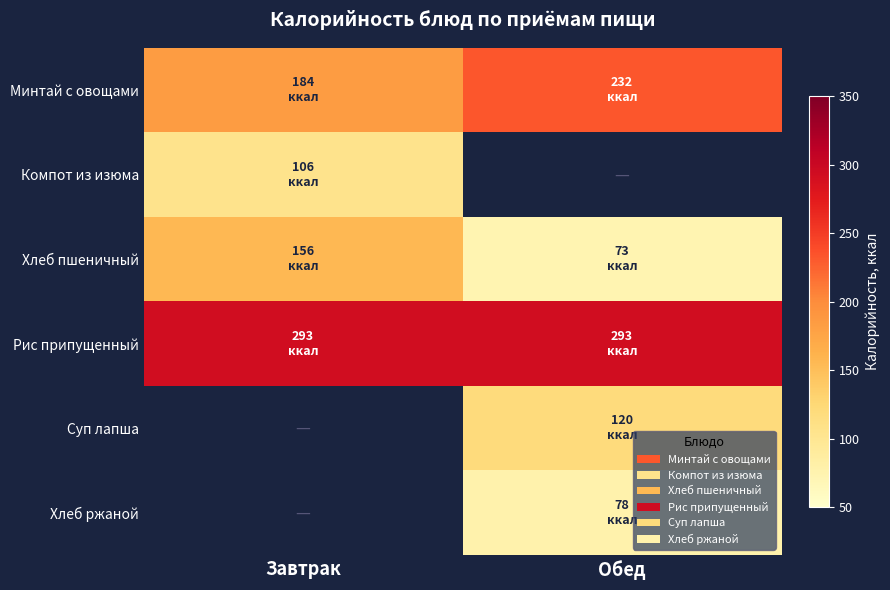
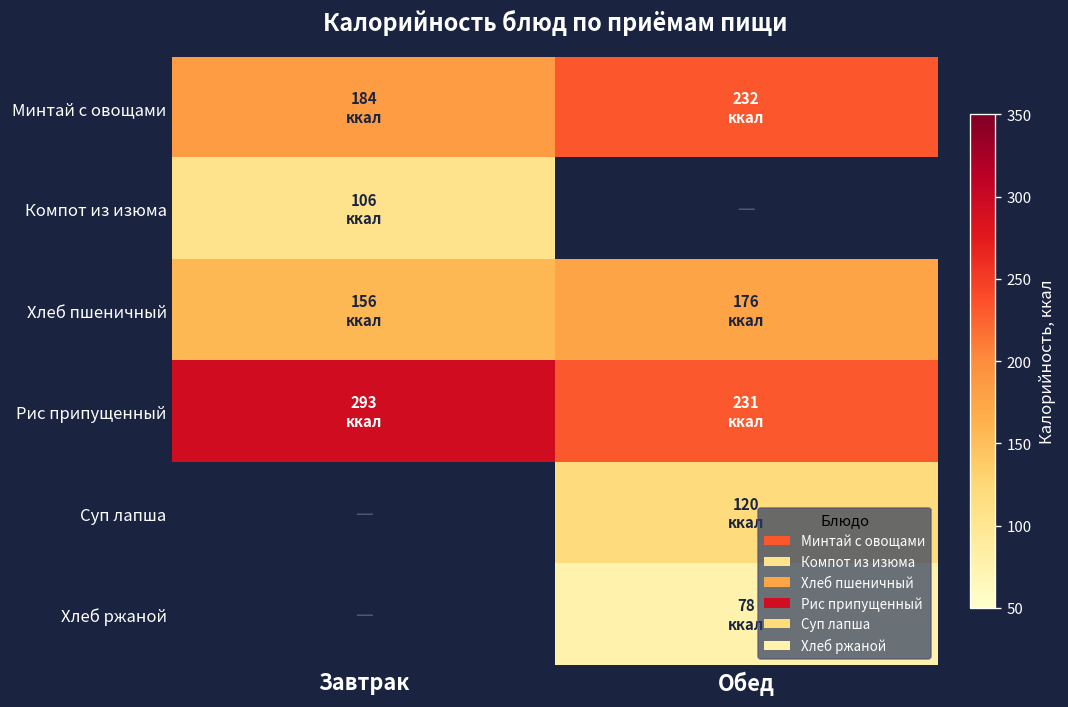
  {
    "Минтай с овощами": {
      "Завтрак": 184,
      "Обед": 232
    },
    "Компот из изюма": {
      "Завтрак": 106
    },
    "Хлеб пшеничный": {
      "Завтрак": 156,
-     "Обед": 73
+     "Обед": 176
    },
    "Рис припущенный": {
      "Завтрак": 293,
-     "Обед": 293
+     "Обед": 231
    }
  }
